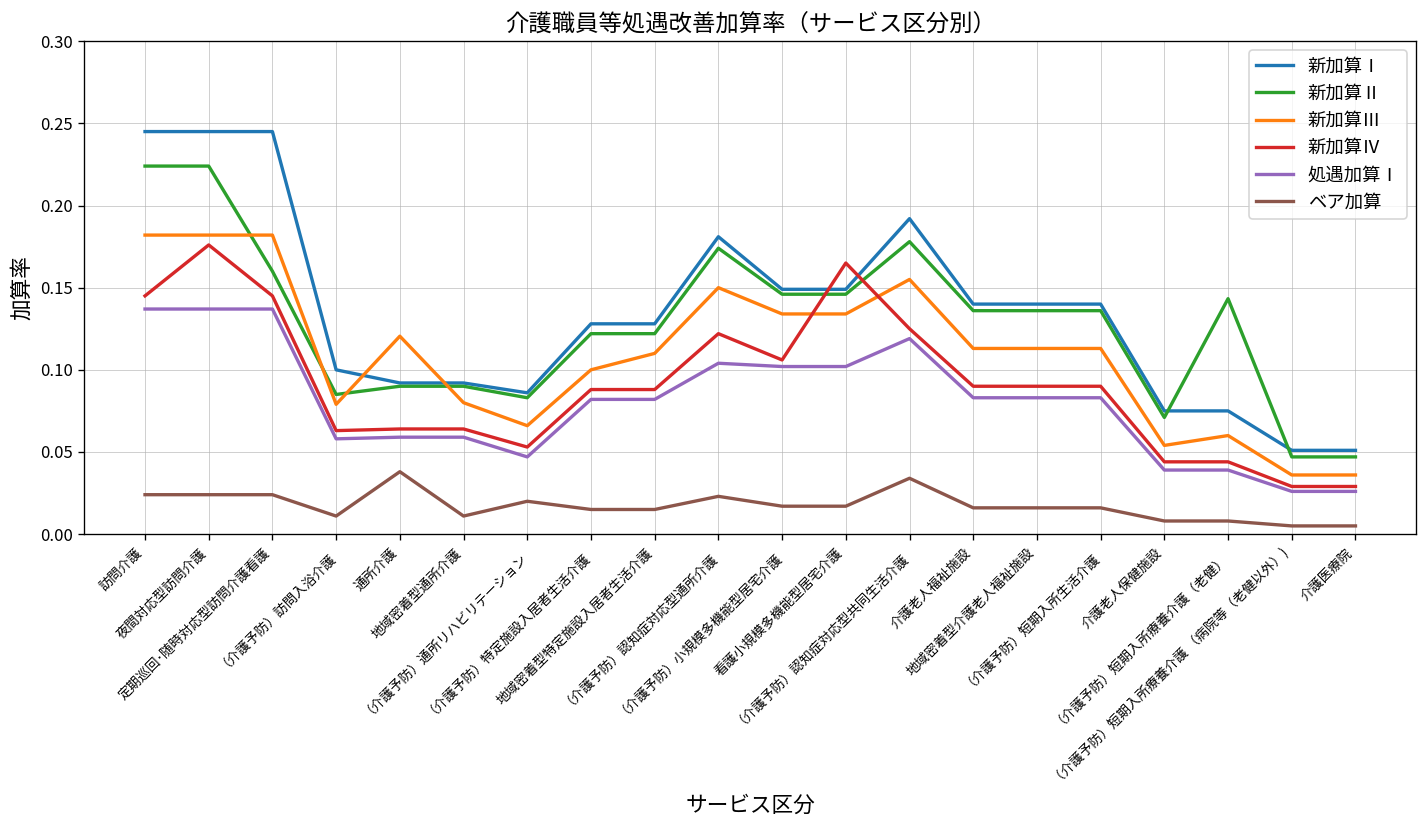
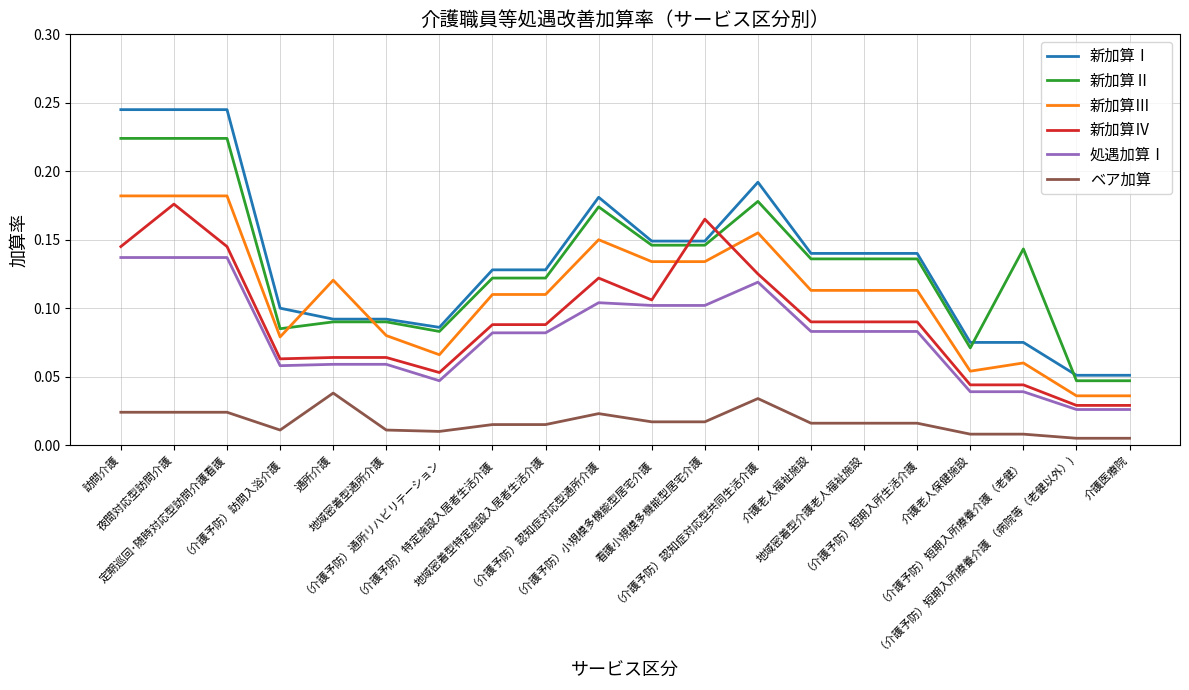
  {
    "新加算Ⅰ": {
      "訪問介護": 0.245,
      "夜間対応型訪問介護": 0.245,
      "定期巡回･随時対応型訪問介護看護": 0.245,
      "（介護予防）訪問入浴介護": 0.100,
      "通所介護": 0.092,
      "地域密着型通所介護": 0.092,
      "（介護予防）通所リハビリテーション": 0.086,
      "（介護予防）特定施設入居者生活介護": 0.128,
      "地域密着型特定施設入居者生活介護": 0.128,
      "（介護予防）認知症対応型通所介護": 0.181,
      "（介護予防）小規模多機能型居宅介護": 0.149,
      "看護小規模多機能型居宅介護": 0.149,
      "（介護予防）認知症対応型共同生活介護": 0.192,
      "介護老人福祉施設": 0.140,
      "地域密着型介護老人福祉施設": 0.140,
      "（介護予防）短期入所生活介護": 0.140,
      "介護老人保健施設": 0.075,
      "（介護予防）短期入所療養介護（老健）": 0.075,
      "（介護予防）短期入所療養介護 （病院等（老健以外）)": 0.051,
      "介護医療院": 0.051
    },
    "新加算Ⅱ": {
      "訪問介護": 0.224,
      "夜間対応型訪問介護": 0.224,
-     "定期巡回･随時対応型訪問介護看護": 0.160,
+     "定期巡回･随時対応型訪問介護看護": 0.224,
      "（介護予防）訪問入浴介護": 0.085,
      "通所介護": 0.090,
      "地域密着型通所介護": 0.090,
      "（介護予防）通所リハビリテーション": 0.083,
      "（介護予防）特定施設入居者生活介護": 0.122,
      "地域密着型特定施設入居者生活介護": 0.122,
      "（介護予防）認知症対応型通所介護": 0.174,
      "（介護予防）小規模多機能型居宅介護": 0.146,
      "看護小規模多機能型居宅介護": 0.146,
      "（介護予防）認知症対応型共同生活介護": 0.178,
      "介護老人福祉施設": 0.136,
      "地域密着型介護老人福祉施設": 0.136,
      "（介護予防）短期入所生活介護": 0.136,
      "介護老人保健施設": 0.071,
      "（介護予防）短期入所療養介護（老健）": 0.143,
      "（介護予防）短期入所療養介護 （病院等（老健以外）)": 0.047,
      "介護医療院": 0.047
    },
    "新加算Ⅲ": {
      "訪問介護": 0.182,
      "夜間対応型訪問介護": 0.182,
      "定期巡回･随時対応型訪問介護看護": 0.182,
      "（介護予防）訪問入浴介護": 0.08,
      "通所介護": 0.12,
      "地域密着型通所介護": 0.08,
      "（介護予防）通所リハビリテーション": 0.066,
-     "（介護予防）特定施設入居者生活介護": 0.10,
+     "（介護予防）特定施設入居者生活介護": 0.11,
      "地域密着型特定施設入居者生活介護": 0.11,
      "（介護予防）認知症対応型通所介護": 0.15,
      "（介護予防）小規模多機能型居宅介護": 0.134,
      "看護小規模多機能型居宅介護": 0.134,
      "（介護予防）認知症対応型共同生活介護": 0.155,
      "介護老人福祉施設": 0.113,
      "地域密着型介護老人福祉施設": 0.113,
      "（介護予防）短期入所生活介護": 0.113,
      "介護老人保健施設": 0.054,
      "（介護予防）短期入所療養介護（老健）": 0.06,
      "（介護予防）短期入所療養介護 （病院等（老健以外）)": 0.036,
      "介護医療院": 0.036
    },
    "新加算Ⅳ": {
      "訪問介護": 0.145,
      "夜間対応型訪問介護": 0.176,
      "定期巡回･随時対応型訪問介護看護": 0.145,
      "（介護予防）訪問入浴介護": 0.063,
      "通所介護": 0.064,
      "地域密着型通所介護": 0.064,
      "（介護予防）通所リハビリテーション": 0.053,
      "（介護予防）特定施設入居者生活介護": 0.088,
      "地域密着型特定施設入居者生活介護": 0.088,
      "（介護予防）認知症対応型通所介護": 0.122,
      "（介護予防）小規模多機能型居宅介護": 0.106,
      "看護小規模多機能型居宅介護": 0.165,
      "（介護予防）認知症対応型共同生活介護": 0.125,
      "介護老人福祉施設": 0.090,
      "地域密着型介護老人福祉施設": 0.090,
      "（介護予防）短期入所生活介護": 0.090,
      "介護老人保健施設": 0.044,
      "（介護予防）短期入所療養介護（老健）": 0.044,
      "（介護予防）短期入所療養介護 （病院等（老健以外）)": 0.029,
      "介護医療院": 0.029
    },
    "処遇加算Ⅰ": {
      "訪問介護": 0.137,
      "夜間対応型訪問介護": 0.137,
      "定期巡回･随時対応型訪問介護看護": 0.137,
      "（介護予防）訪問入浴介護": 0.058,
      "通所介護": 0.059,
      "地域密着型通所介護": 0.059,
      "（介護予防）通所リハビリテーション": 0.047,
      "（介護予防）特定施設入居者生活介護": 0.082,
      "地域密着型特定施設入居者生活介護": 0.082,
      "（介護予防）認知症対応型通所介護": 0.104,
      "（介護予防）小規模多機能型居宅介護": 0.102,
      "看護小規模多機能型居宅介護": 0.102,
      "（介護予防）認知症対応型共同生活介護": 0.119,
      "介護老人福祉施設": 0.083,
      "地域密着型介護老人福祉施設": 0.083,
      "（介護予防）短期入所生活介護": 0.083,
      "介護老人保健施設": 0.039,
      "（介護予防）短期入所療養介護（老健）": 0.039,
      "（介護予防）短期入所療養介護 （病院等（老健以外）)": 0.026,
      "介護医療院": 0.026
    },
    "ベア加算": {
      "訪問介護": 0.024,
      "夜間対応型訪問介護": 0.024,
      "定期巡回･随時対応型訪問介護看護": 0.024,
      "（介護予防）訪問入浴介護": 0.01,
      "通所介護": 0.038,
      "地域密着型通所介護": 0.01,
-     "（介護予防）通所リハビリテーション": 0.02,
+     "（介護予防）通所リハビリテーション": 0.01,
      "（介護予防）特定施設入居者生活介護": 0.015,
      "地域密着型特定施設入居者生活介護": 0.015,
      "（介護予防）認知症対応型通所介護": 0.023,
      "（介護予防）小規模多機能型居宅介護": 0.017,
      "看護小規模多機能型居宅介護": 0.017,
      "（介護予防）認知症対応型共同生活介護": 0.034,
      "介護老人福祉施設": 0.016,
      "地域密着型介護老人福祉施設": 0.016,
      "（介護予防）短期入所生活介護": 0.016,
      "介護老人保健施設": 0.008,
      "（介護予防）短期入所療養介護（老健）": 0.008,
      "（介護予防）短期入所療養介護 （病院等（老健以外）)": 0.005,
      "介護医療院": 0.005
    }
  }
